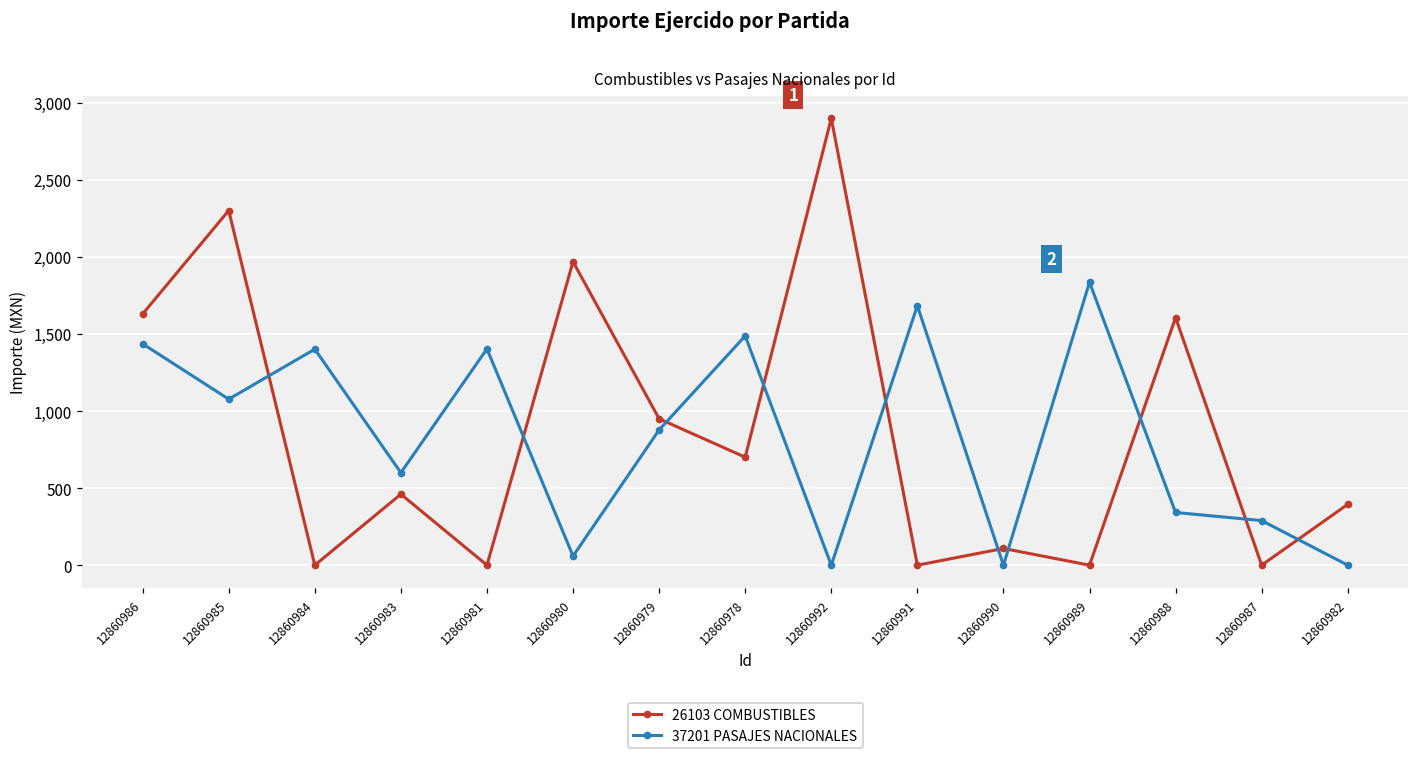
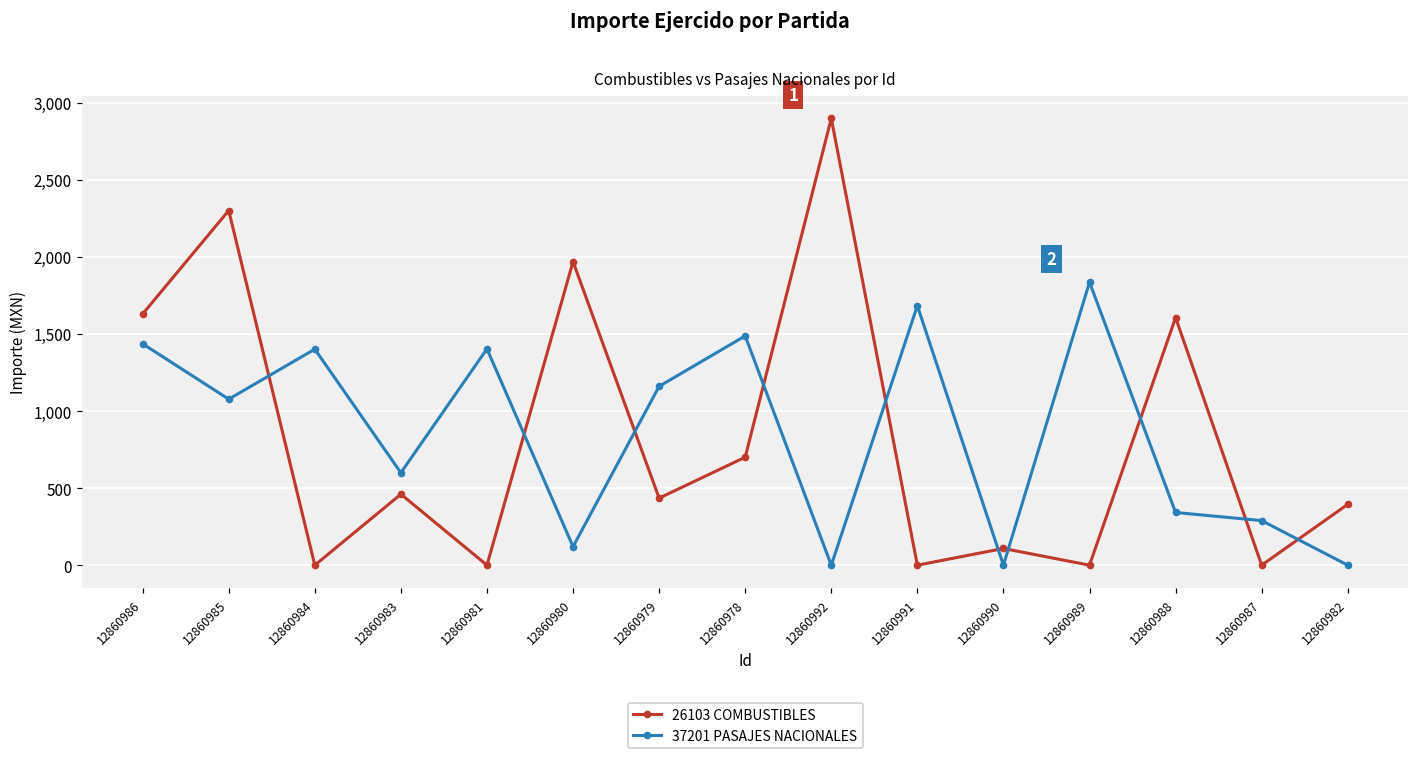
  {
    "26103 COMBUSTIBLES": {
      "12860986": "1,630",
      "12860985": "2,300",
      "12860984": "0",
      "12860983": "460",
      "12860981": "0",
      "12860980": "1,970",
-     "12860979": "950",
+     "12860979": "440",
      "12860978": "700",
      "12860992": "2,900",
      "12860991": "0",
      "12860990": "110",
      "12860989": "0",
      "12860988": "1,610",
      "12860987": "0",
      "12860982": "390"
    },
    "37201 PASAJES NACIONALES": {
      "12860986": "1,440",
      "12860985": "1,080",
      "12860984": "1,400",
      "12860983": "600",
      "12860981": "1,400",
-     "12860980": "60",
-     "12860979": "880",
+     "12860980": "120",
+     "12860979": "1,160",
      "12860978": "1,490",
      "12860992": "0",
      "12860991": "1,680",
      "12860990": "0",
      "12860989": "1,840",
      "12860988": "340",
      "12860987": "290",
      "12860982": "0"
    }
  }
